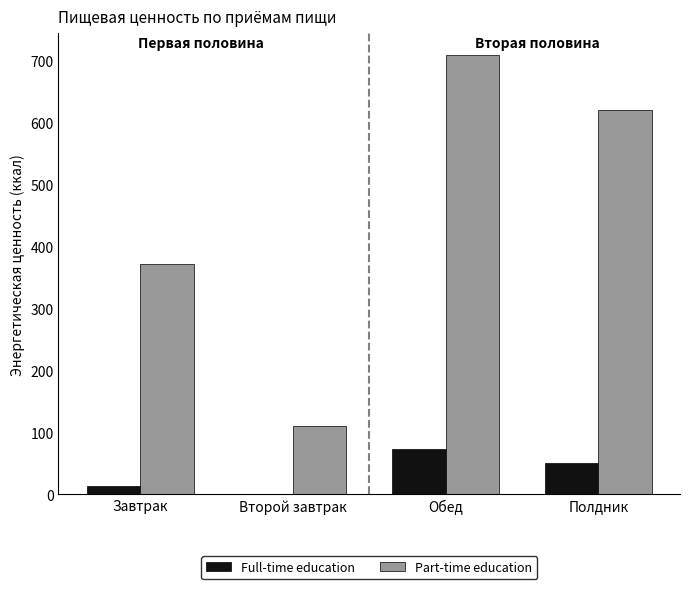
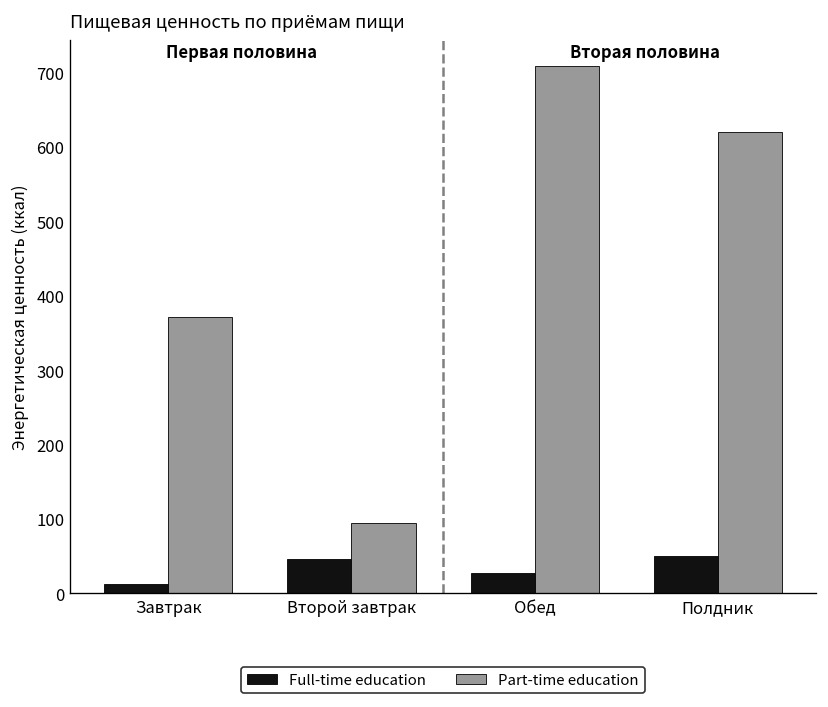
  {
    "Full-time education": {
      "Завтрак": 10,
-     "Второй завтрак": 0,
-     "Обед": 70,
+     "Второй завтрак": 50,
+     "Обед": 30,
      "Полдник": 50
    },
    "Part-time education": {
      "Завтрак": 370,
-     "Второй завтрак": 110,
+     "Второй завтрак": 100,
      "Обед": 710,
      "Полдник": 620
    }
  }
